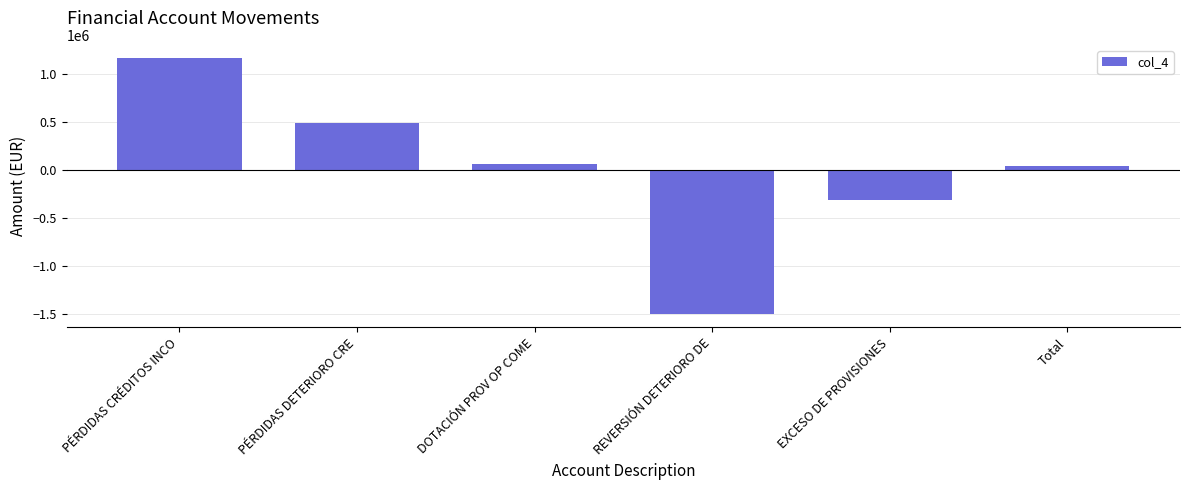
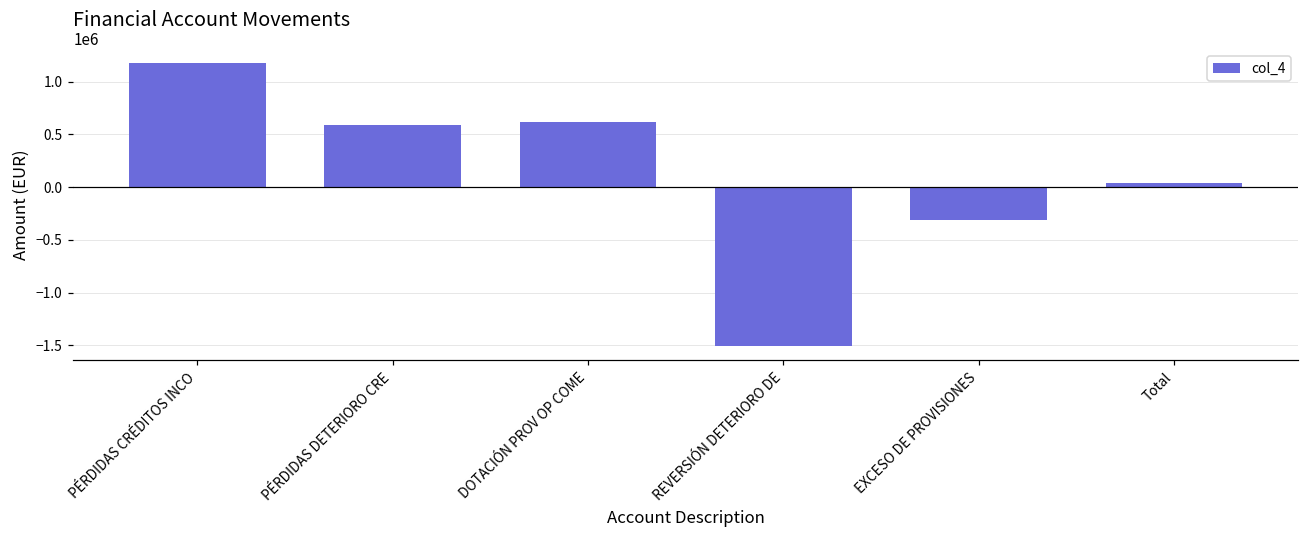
  {
    "PÉRDIDAS CRÉDITOS INCO": 1200000,
-   "PÉRDIDAS DETERIORO CRE": 500000,
-   "DOTACIÓN PROV OP COME": 100000,
+   "PÉRDIDAS DETERIORO CRE": 600000,
+   "DOTACIÓN PROV OP COME": 600000,
    "REVERSIÓN DETERIORO DE": -1500000,
    "EXCESO DE PROVISIONES": -300000,
    "Total": 0
  }
